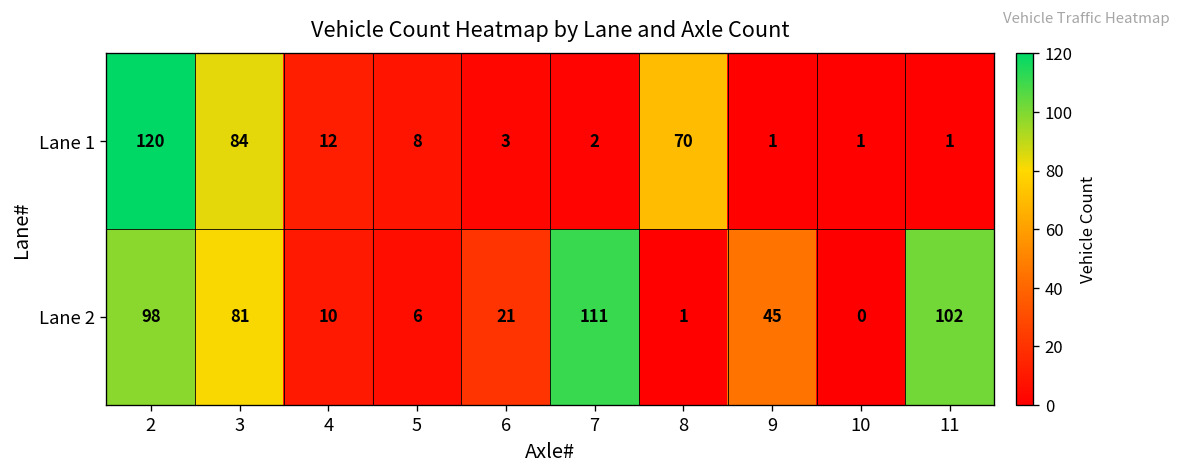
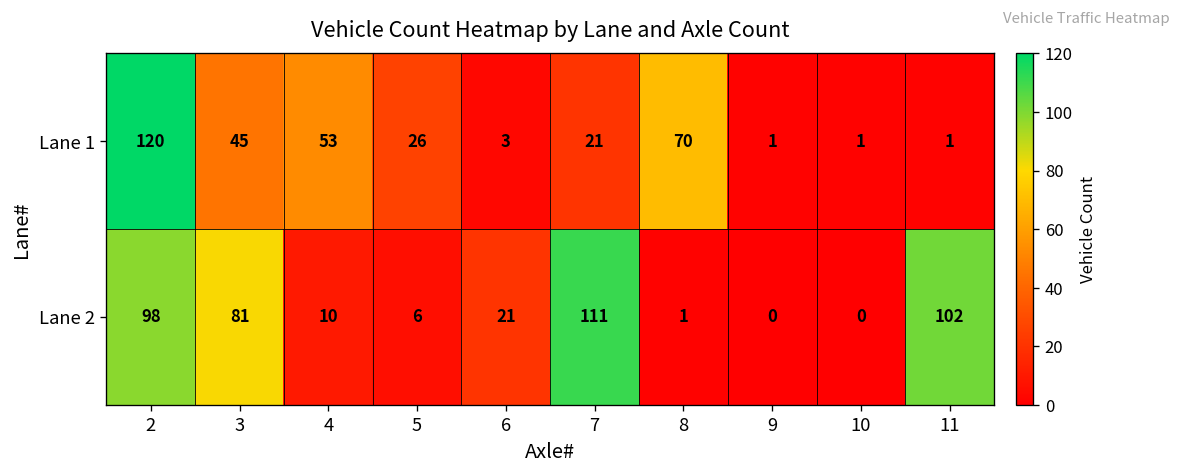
  {
    "Lane 1": {
      "2": 120,
-     "3": 84,
-     "4": 12,
-     "5": 8,
+     "3": 45,
+     "4": 53,
+     "5": 26,
      "6": 3,
-     "7": 2,
+     "7": 21,
      "8": 70,
      "9": 1,
      "10": 1,
      "11": 1
    },
    "Lane 2": {
      "2": 98,
      "3": 81,
      "4": 10,
      "5": 6,
      "6": 21,
      "7": 111,
      "8": 1,
-     "9": 45,
+     "9": 0,
      "10": 0,
      "11": 102
    }
  }
